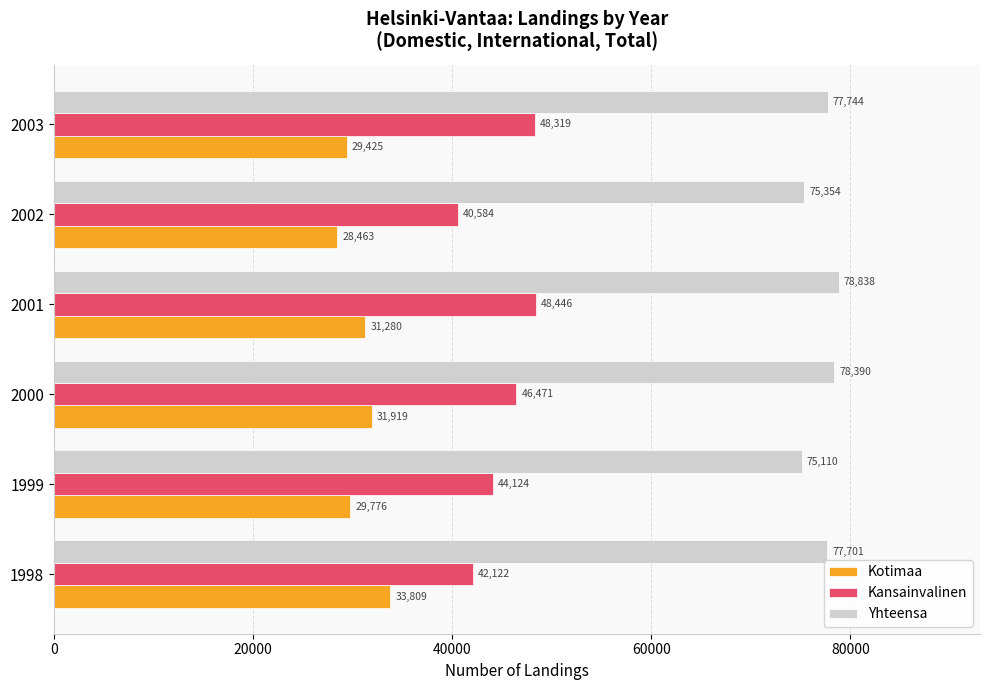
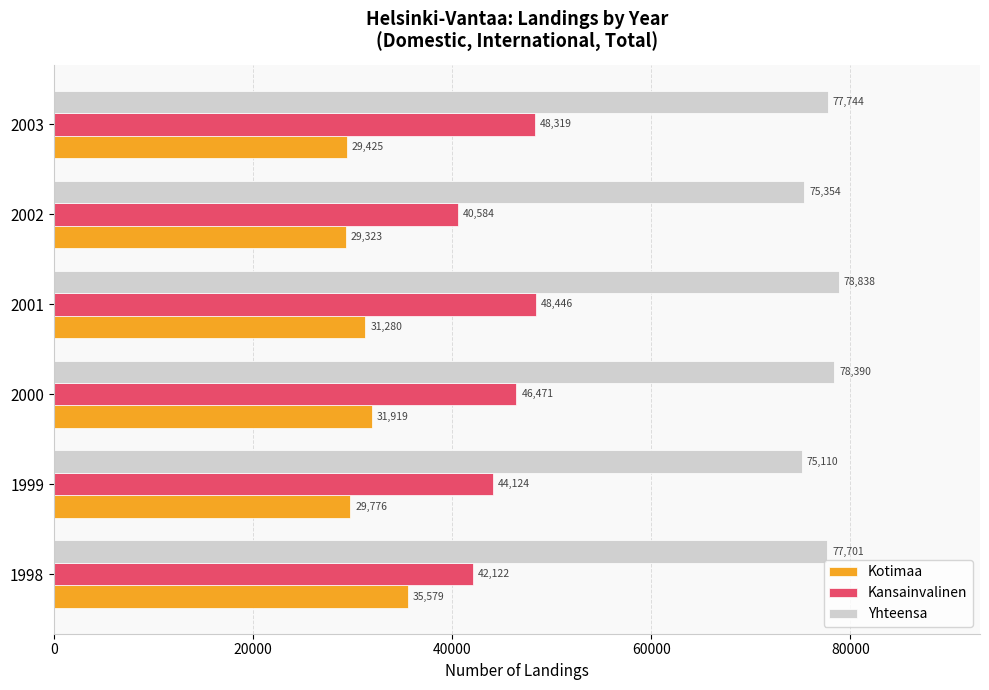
  {
    "Kotimaa": {
      "2003": "29,425",
-     "2002": "28,463",
+     "2002": "29,323",
      "2001": "31,280",
      "2000": "31,919",
      "1999": "29,776",
-     "1998": "33,809"
+     "1998": "35,579"
    },
    "Kansainvalinen": {
      "2003": "48,319",
      "2002": "40,584",
      "2001": "48,446",
      "2000": "46,471",
      "1999": "44,124",
      "1998": "42,122"
    },
    "Yhteensa": {
      "2003": "77,744",
      "2002": "75,354",
      "2001": "78,838",
      "2000": "78,390",
      "1999": "75,110",
      "1998": "77,701"
    }
  }
